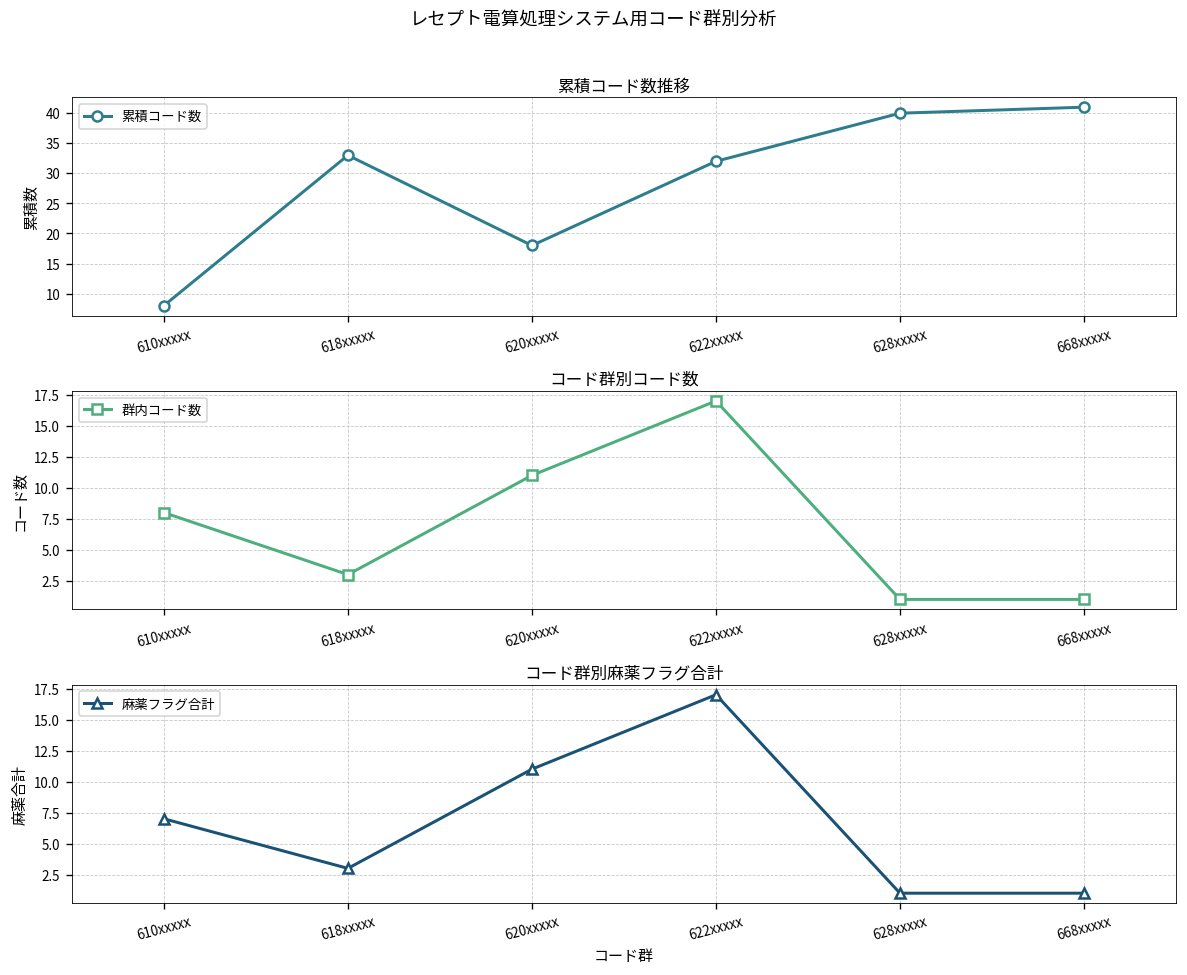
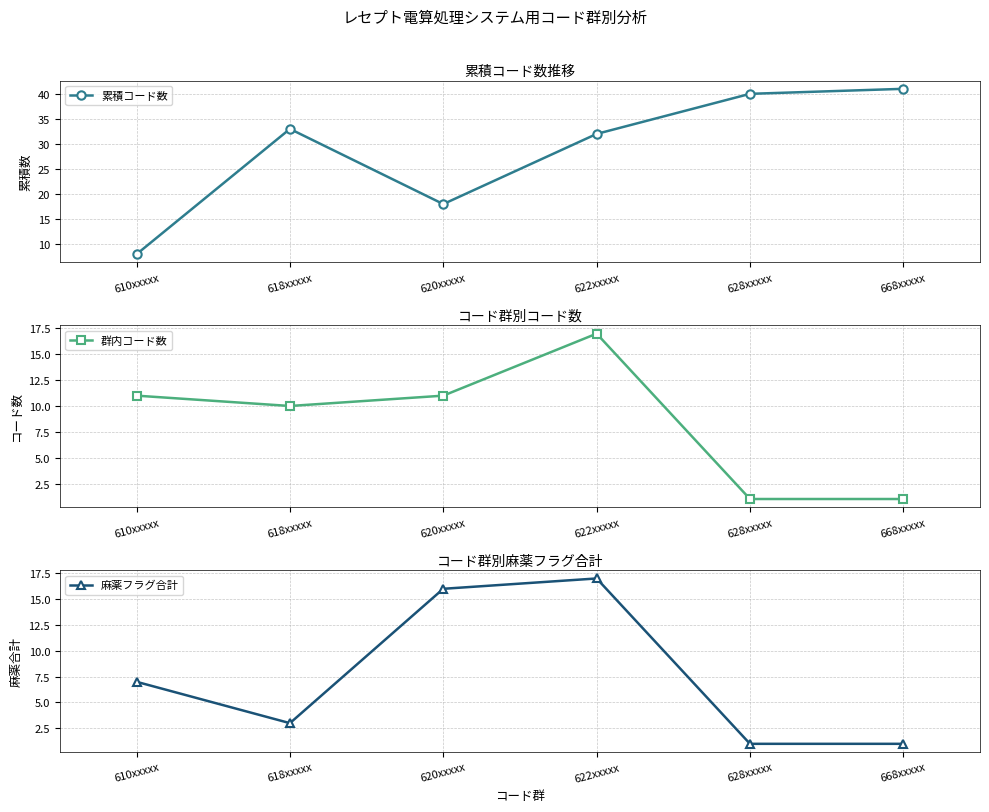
  {
    "累積コード数推移": {
      "610xxxxx": 8,
      "618xxxxx": 33,
      "620xxxxx": 18,
      "622xxxxx": 32,
      "628xxxxx": 40,
      "668xxxxx": 41
    },
    "コード群別コード数": {
-     "610xxxxx": 8,
-     "618xxxxx": 3,
+     "610xxxxx": 11,
+     "618xxxxx": 10,
      "620xxxxx": 11,
      "622xxxxx": 17,
      "628xxxxx": 1,
      "668xxxxx": 1
    },
    "コード群別麻薬フラグ合計": {
      "610xxxxx": 7,
      "618xxxxx": 3,
-     "620xxxxx": 11,
+     "620xxxxx": 16,
      "622xxxxx": 17,
      "628xxxxx": 1,
      "668xxxxx": 1
    }
  }
